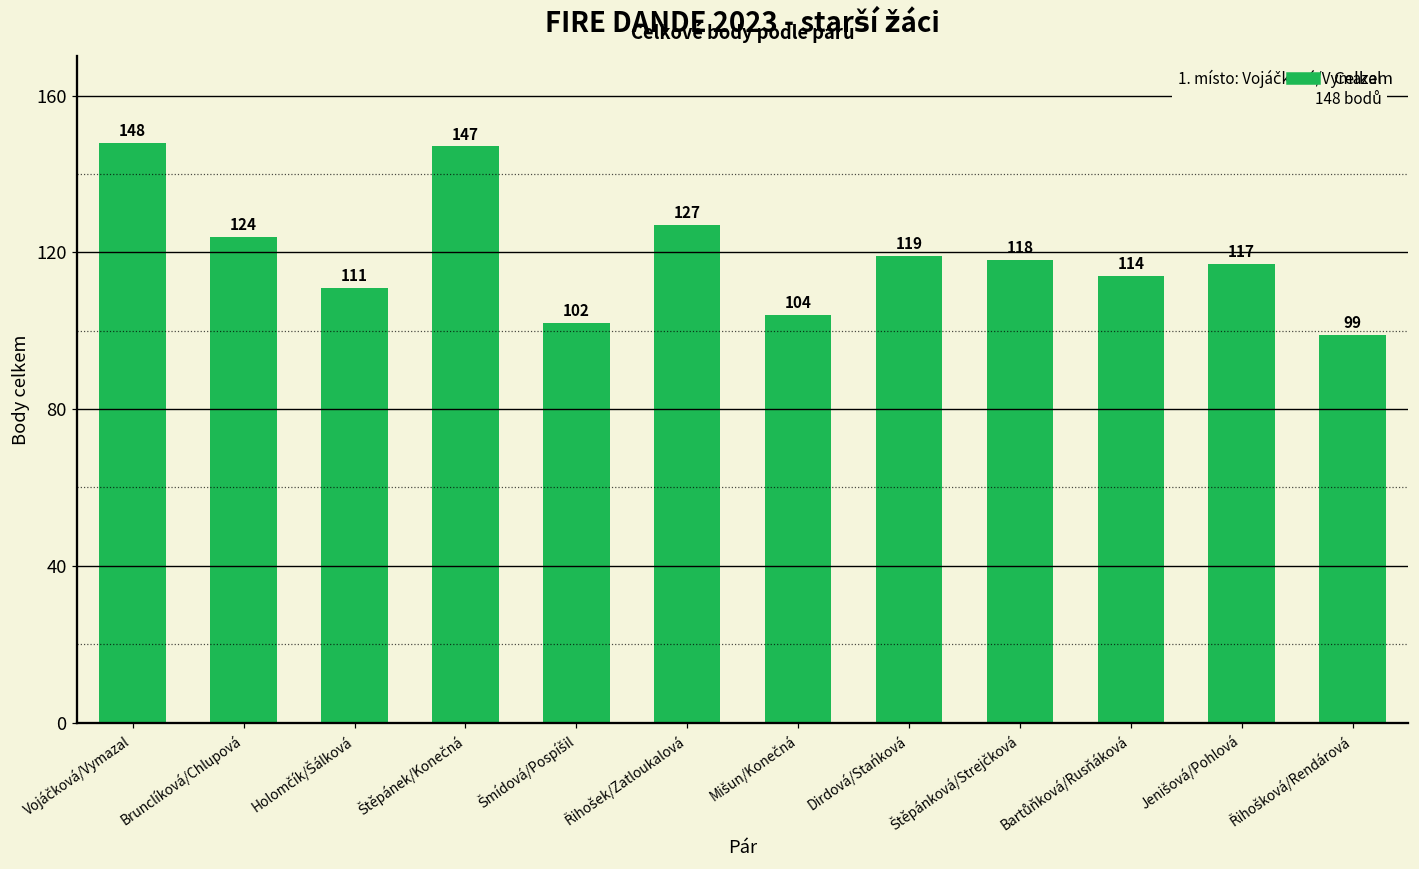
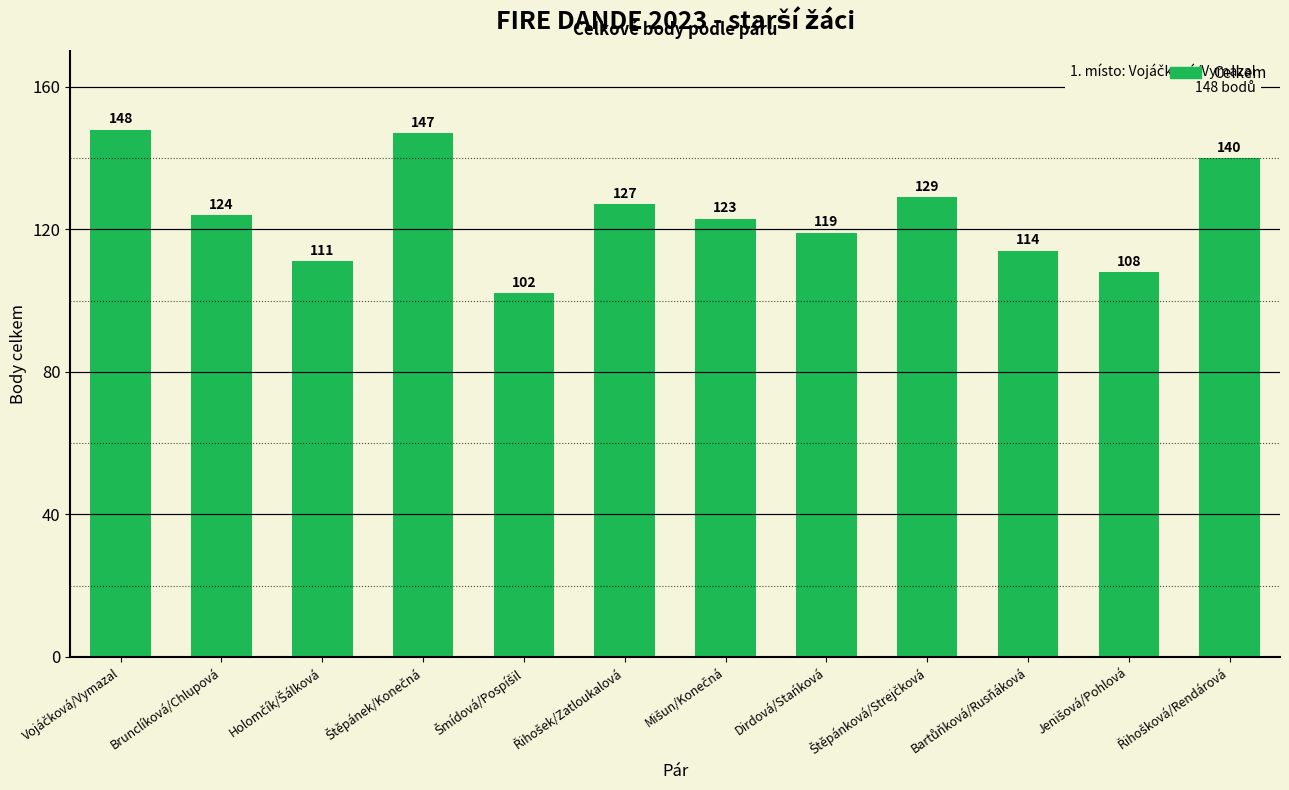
  {
    "Vojáčková/Vymazal": 148,
    "Brunclíková/Chlupová": 124,
    "Holomčík/Šálková": 111,
    "Štěpánek/Konečná": 147,
    "Šmídová/Pospíšil": 102,
    "Řihošek/Zatloukalová": 127,
-   "Mišun/Konečná": 104,
+   "Mišun/Konečná": 123,
    "Dirdová/Stańková": 119,
-   "Štěpánková/Strejčková": 118,
+   "Štěpánková/Strejčková": 129,
    "Bartůňková/Rusňáková": 114,
-   "Jenišová/Pohlová": 117,
-   "Řihošková/Rendárová": 99
+   "Jenišová/Pohlová": 108,
+   "Řihošková/Rendárová": 140
  }
